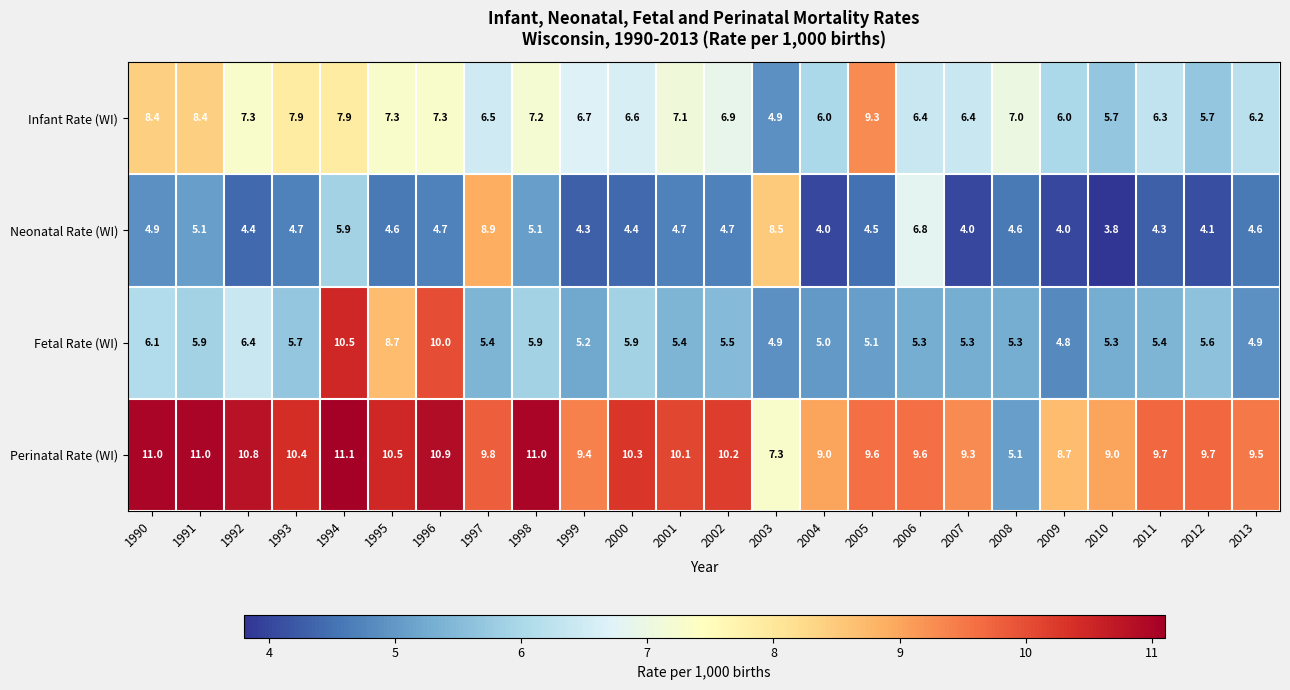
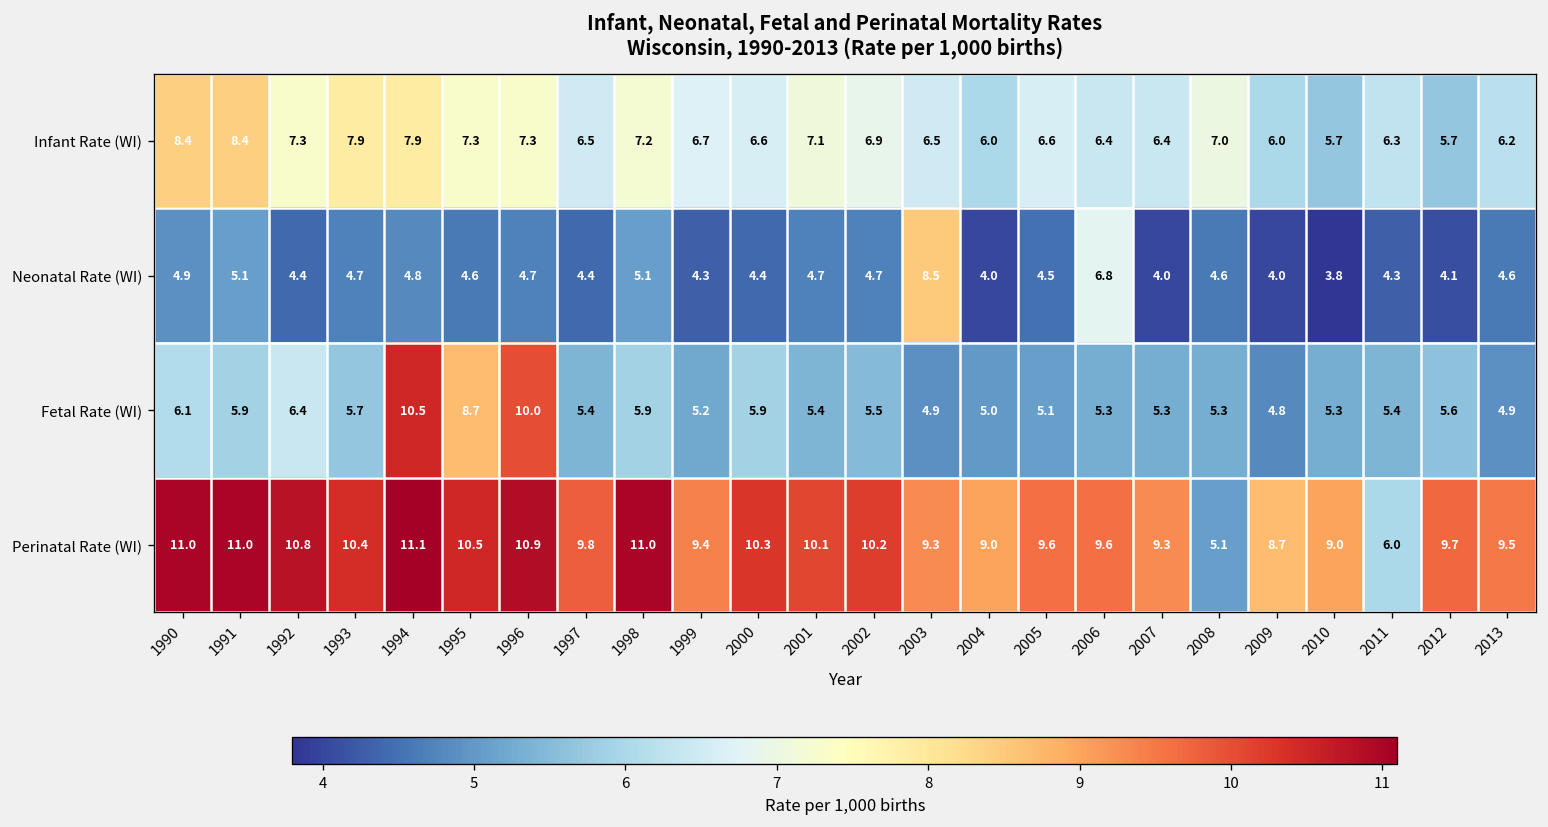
  {
    "Infant Rate (WI)": {
      "1990": 8.4,
      "1991": 8.4,
      "1992": 7.3,
      "1993": 7.9,
      "1994": 7.9,
      "1995": 7.3,
      "1996": 7.3,
      "1997": 6.5,
      "1998": 7.2,
      "1999": 6.7,
      "2000": 6.6,
      "2001": 7.1,
      "2002": 6.9,
-     "2003": 4.9,
+     "2003": 6.5,
      "2004": 6.0,
-     "2005": 9.3,
+     "2005": 6.6,
      "2006": 6.4,
      "2007": 6.4,
      "2008": 7.0,
      "2009": 6.0,
      "2010": 5.7,
      "2011": 6.3,
      "2012": 5.7,
      "2013": 6.2
    },
    "Neonatal Rate (WI)": {
      "1990": 4.9,
      "1991": 5.1,
      "1992": 4.4,
      "1993": 4.7,
-     "1994": 5.9,
+     "1994": 4.8,
      "1995": 4.6,
      "1996": 4.7,
-     "1997": 8.9,
+     "1997": 4.4,
      "1998": 5.1,
      "1999": 4.3,
      "2000": 4.4,
      "2001": 4.7,
      "2002": 4.7,
      "2003": 8.5,
      "2004": 4.0,
      "2005": 4.5,
      "2006": 6.8,
      "2007": 4.0,
      "2008": 4.6,
      "2009": 4.0,
      "2010": 3.8,
      "2011": 4.3,
      "2012": 4.1,
      "2013": 4.6
    },
    "Fetal Rate (WI)": {
      "1990": 6.1,
      "1991": 5.9,
      "1992": 6.4,
      "1993": 5.7,
      "1994": 10.5,
      "1995": 8.7,
      "1996": 10.0,
      "1997": 5.4,
      "1998": 5.9,
      "1999": 5.2,
      "2000": 5.9,
      "2001": 5.4,
      "2002": 5.5,
      "2003": 4.9,
      "2004": 5.0,
      "2005": 5.1,
      "2006": 5.3,
      "2007": 5.3,
      "2008": 5.3,
      "2009": 4.8,
      "2010": 5.3,
      "2011": 5.4,
      "2012": 5.6,
      "2013": 4.9
    },
    "Perinatal Rate (WI)": {
      "1990": 11.0,
      "1991": 11.0,
      "1992": 10.8,
      "1993": 10.4,
      "1994": 11.1,
      "1995": 10.5,
      "1996": 10.9,
      "1997": 9.8,
      "1998": 11.0,
      "1999": 9.4,
      "2000": 10.3,
      "2001": 10.1,
      "2002": 10.2,
-     "2003": 7.3,
+     "2003": 9.3,
      "2004": 9.0,
      "2005": 9.6,
      "2006": 9.6,
      "2007": 9.3,
      "2008": 5.1,
      "2009": 8.7,
      "2010": 9.0,
-     "2011": 9.7,
+     "2011": 6.0,
      "2012": 9.7,
      "2013": 9.5
    }
  }
